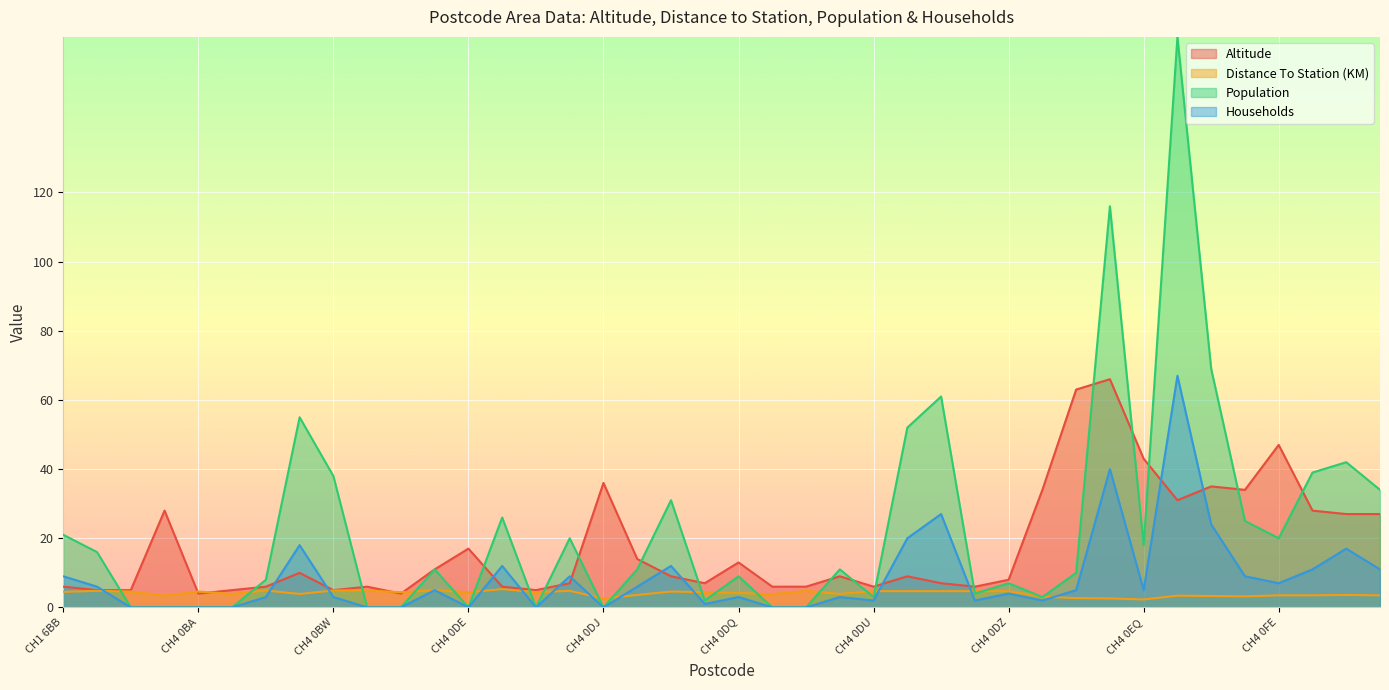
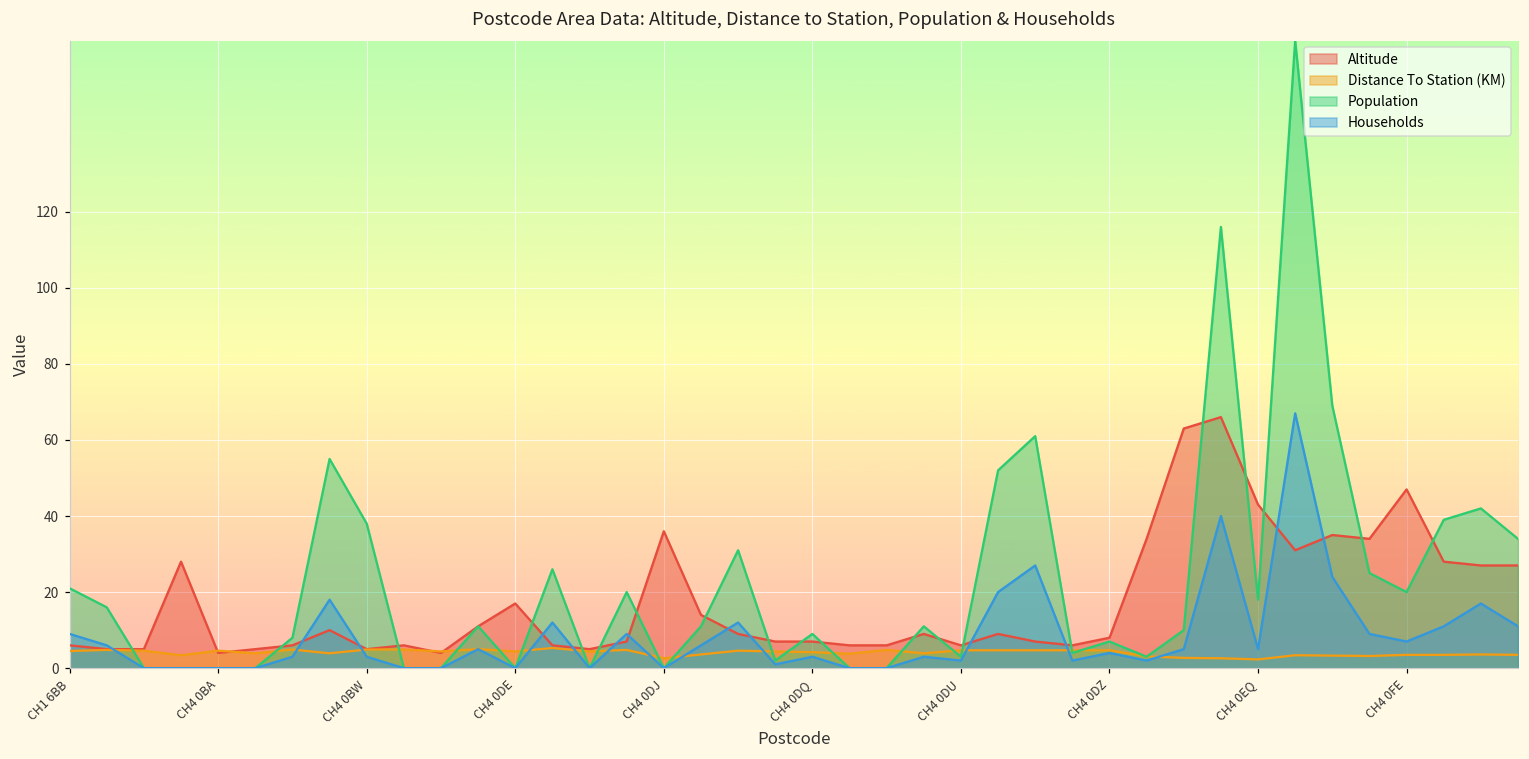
  {
    "Altitude": {
      "CH1 6BB": 6,
      "CH4 0DE": 17,
      "CH4 0DJ": 36,
-     "CH4 0DQ": 13,
+     "CH4 0DQ": 7,
      "CH4 0DU": 6,
      "CH4 0DZ": 8,
      "CH4 0EQ": 43,
      "CH4 0FE": 47
    },
    "Distance To Station (KM)": {
      "CH1 6BB": 5,
      "CH4 0DE": 4,
      "CH4 0DJ": 3,
      "CH4 0DQ": 4,
      "CH4 0DU": 5,
      "CH4 0EQ": 2,
      "CH4 0FE": 4
    },
    "Population": {
      "CH1 6BB": 21,
      "CH4 0BW": 38,
      "CH4 0DQ": 9,
      "CH4 0DU": 3,
      "CH4 0DZ": 7,
      "CH4 0EQ": 18,
      "CH4 0FE": 20
    },
    "Households": {
      "CH1 6BB": 9,
      "CH4 0BW": 3,
      "CH4 0DQ": 3,
      "CH4 0DU": 2,
      "CH4 0EQ": 5,
      "CH4 0FE": 7
    }
  }
